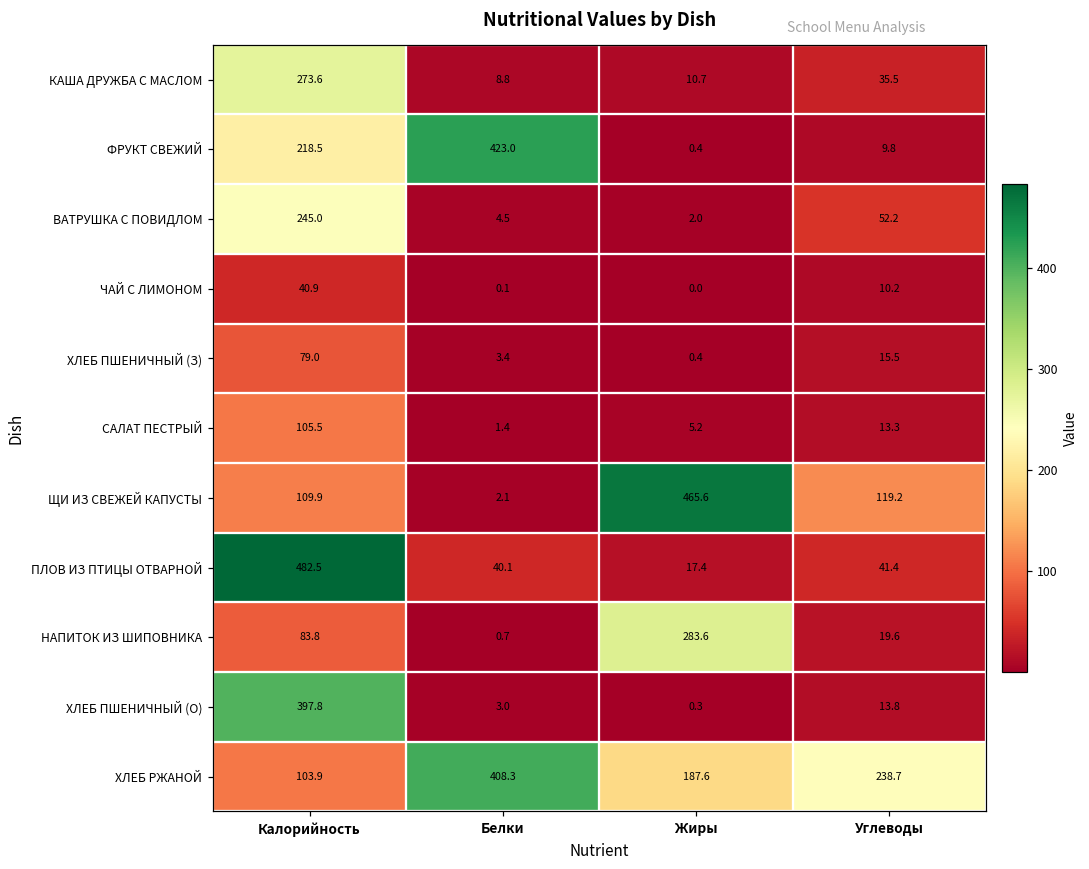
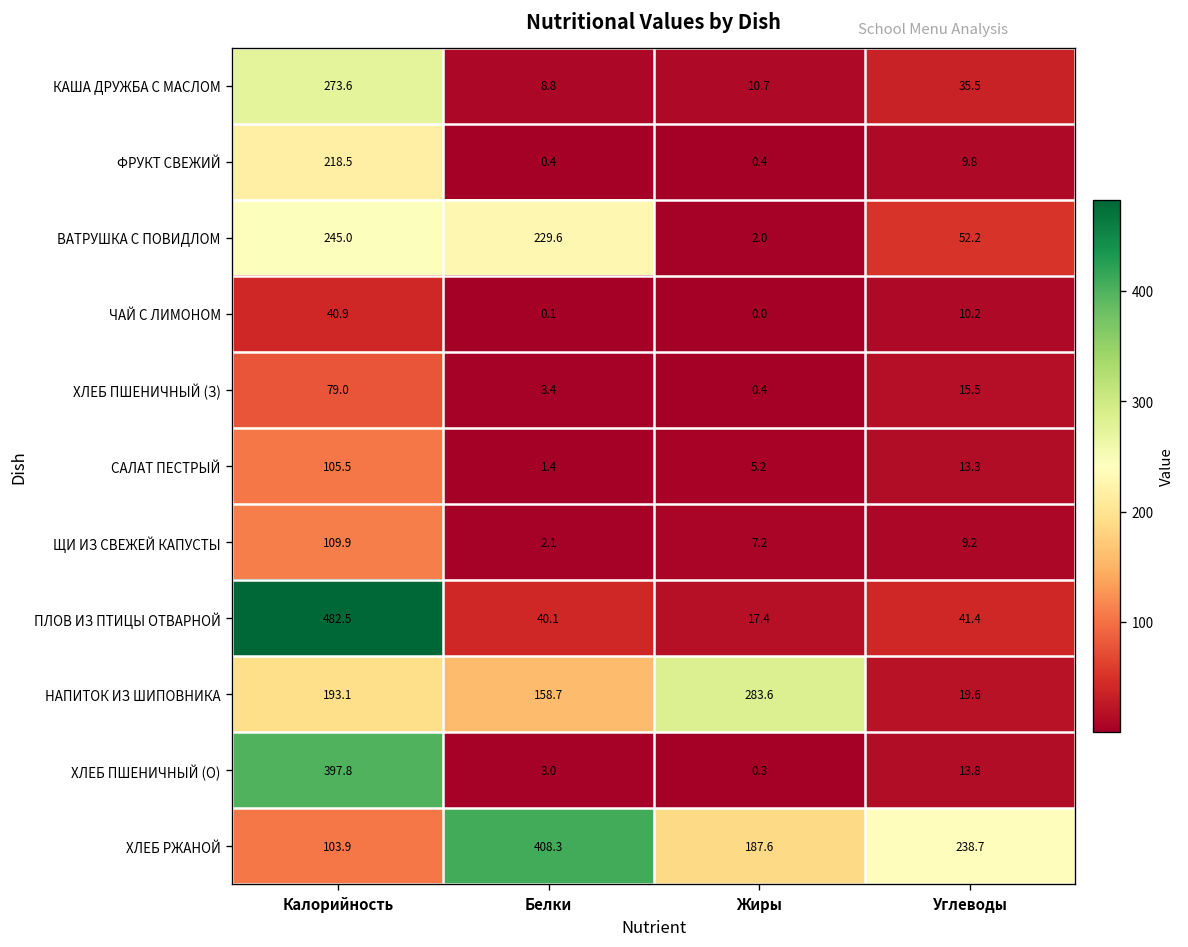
  {
    "КАША ДРУЖБА С МАСЛОМ": {
      "Калорийность": 273.6,
      "Белки": 8.8,
      "Жиры": 10.7,
      "Углеводы": 35.5
    },
    "ФРУКТ СВЕЖИЙ": {
      "Калорийность": 218.5,
-     "Белки": 423.0,
+     "Белки": 0.4,
      "Жиры": 0.4,
      "Углеводы": 9.8
    },
    "ВАТРУШКА С ПОВИДЛОМ": {
      "Калорийность": 245.0,
-     "Белки": 4.5,
+     "Белки": 229.6,
      "Жиры": 2.0,
      "Углеводы": 52.2
    },
    "ЧАЙ С ЛИМОНОМ": {
      "Калорийность": 40.9,
      "Белки": 0.1,
      "Жиры": 0.0,
      "Углеводы": 10.2
    },
    "ХЛЕБ ПШЕНИЧНЫЙ (З)": {
      "Калорийность": 79.0,
      "Белки": 3.4,
      "Жиры": 0.4,
      "Углеводы": 15.5
    },
    "САЛАТ ПЕСТРЫЙ": {
      "Калорийность": 105.5,
      "Белки": 1.4,
      "Жиры": 5.2,
      "Углеводы": 13.3
    },
    "ЩИ ИЗ СВЕЖЕЙ КАПУСТЫ": {
      "Калорийность": 109.9,
      "Белки": 2.1,
-     "Жиры": 465.6,
-     "Углеводы": 119.2
+     "Жиры": 7.2,
+     "Углеводы": 9.2
    },
    "ПЛОВ ИЗ ПТИЦЫ ОТВАРНОЙ": {
      "Калорийность": 482.5,
      "Белки": 40.1,
      "Жиры": 17.4,
      "Углеводы": 41.4
    },
    "НАПИТОК ИЗ ШИПОВНИКА": {
-     "Калорийность": 83.8,
-     "Белки": 0.7,
+     "Калорийность": 193.1,
+     "Белки": 158.7,
      "Жиры": 283.6,
      "Углеводы": 19.6
    },
    "ХЛЕБ ПШЕНИЧНЫЙ (О)": {
      "Калорийность": 397.8,
      "Белки": 3.0,
      "Жиры": 0.3,
      "Углеводы": 13.8
    },
    "ХЛЕБ РЖАНОЙ": {
      "Калорийность": 103.9,
      "Белки": 408.3,
      "Жиры": 187.6,
      "Углеводы": 238.7
    }
  }
